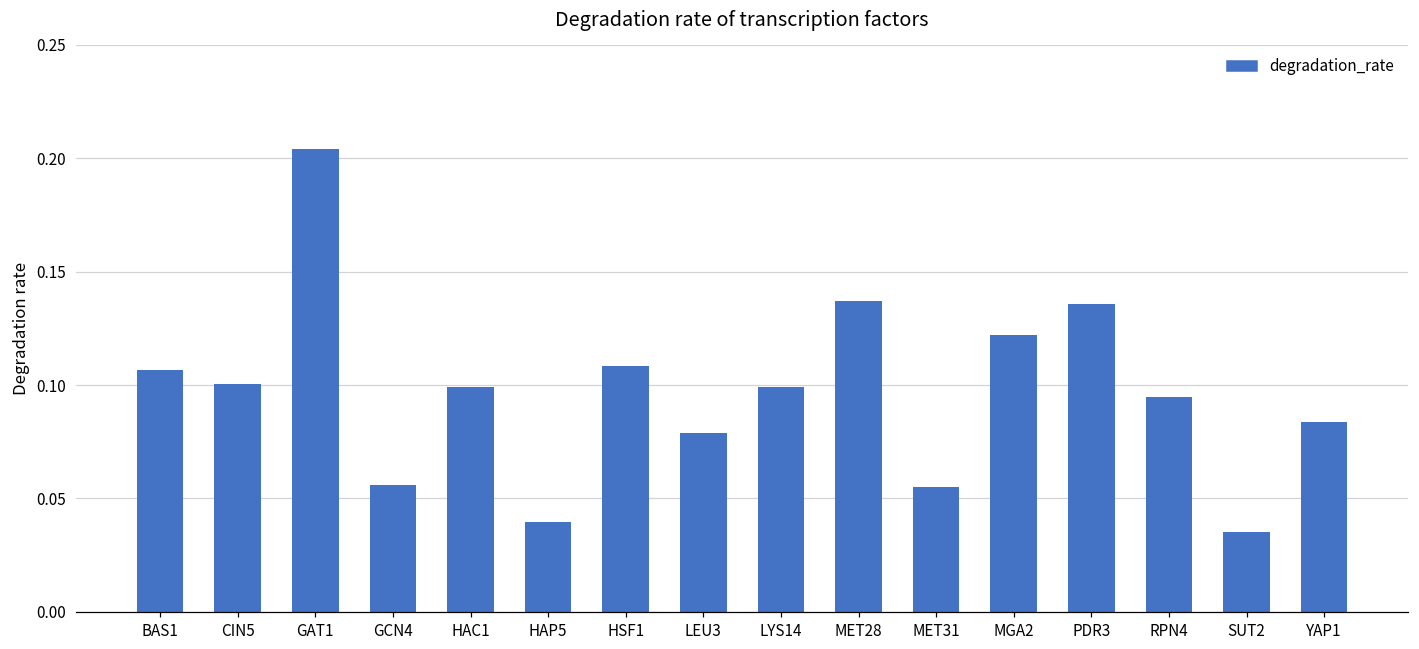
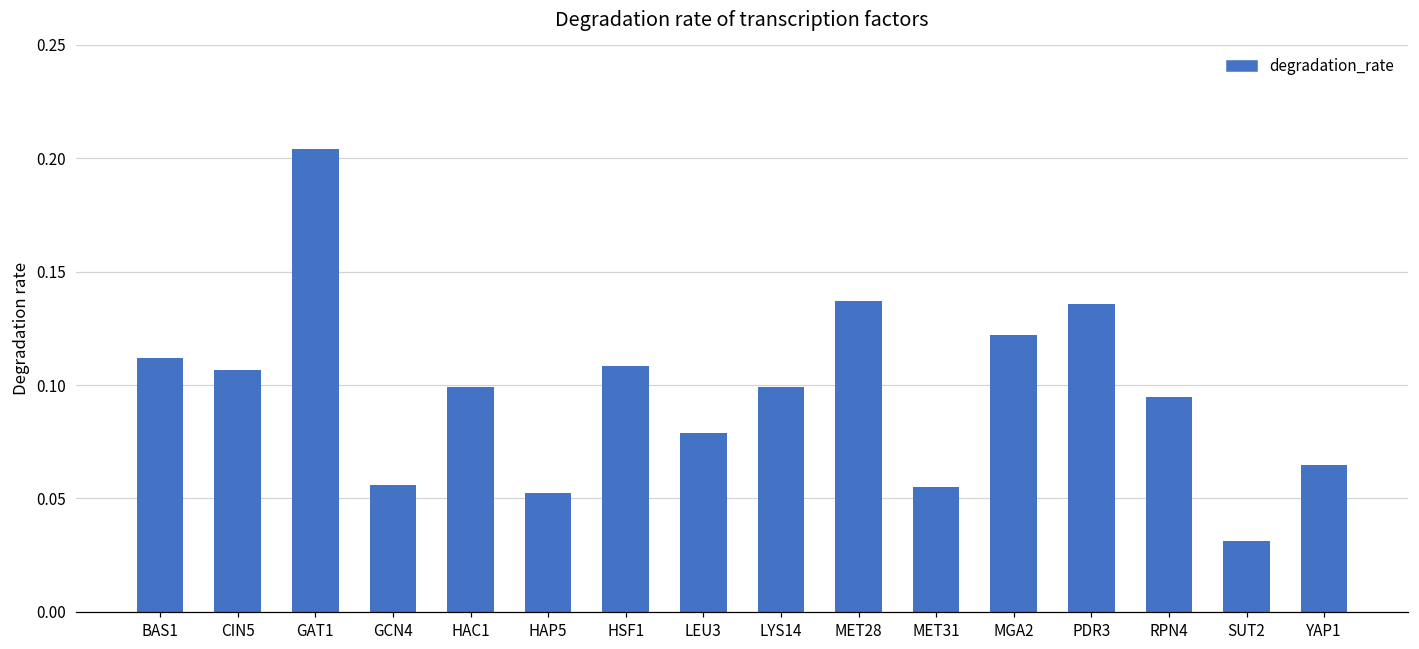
  {
-   "BAS1": 0.107,
-   "CIN5": 0.101,
+   "BAS1": 0.112,
+   "CIN5": 0.107,
    "GAT1": 0.204,
    "GCN4": 0.056,
    "HAC1": 0.099,
-   "HAP5": 0.040,
+   "HAP5": 0.053,
    "HSF1": 0.108,
    "LEU3": 0.079,
    "LYS14": 0.099,
    "MET28": 0.137,
    "MET31": 0.055,
    "MGA2": 0.122,
    "PDR3": 0.136,
    "RPN4": 0.095,
-   "SUT2": 0.035,
-   "YAP1": 0.084
+   "SUT2": 0.031,
+   "YAP1": 0.065
  }
